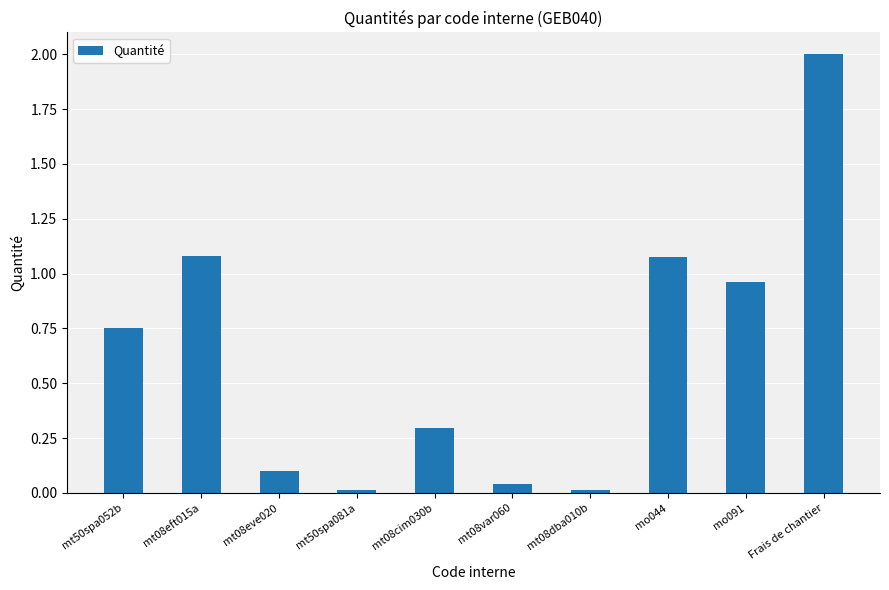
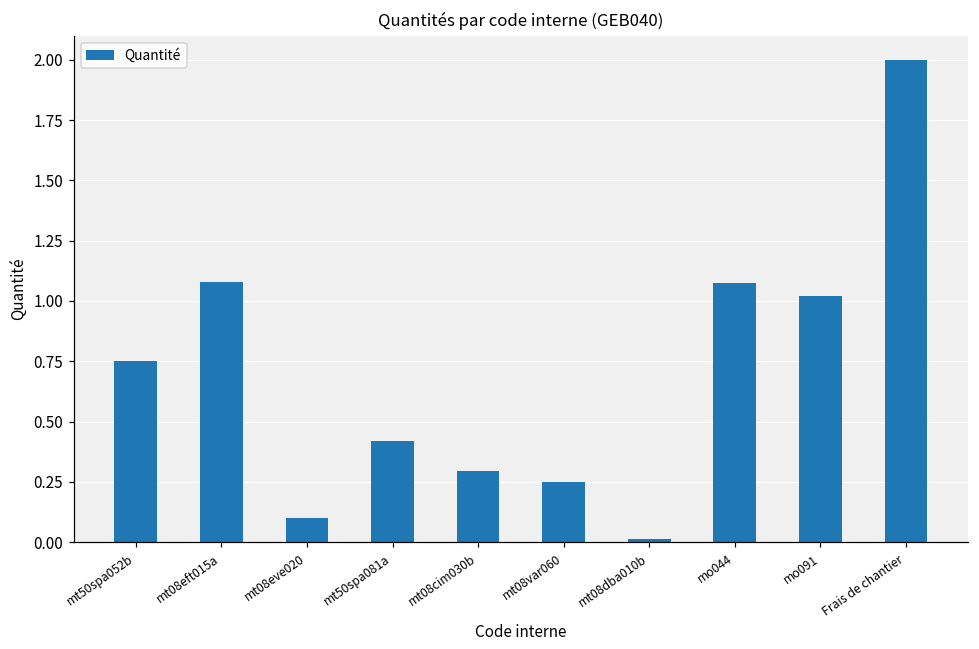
  {
    "mt50spa052b": 0.75,
    "mt08eft015a": 1.08,
    "mt08eve020": 0.10,
-   "mt50spa081a": 0.01,
+   "mt50spa081a": 0.42,
    "mt08cim030b": 0.30,
-   "mt08var060": 0.04,
+   "mt08var060": 0.25,
    "mt08dba010b": 0.01,
    "mo044": 1.08,
-   "mo091": 0.96,
+   "mo091": 1.02,
    "Frais de chantier": 2.00
  }
